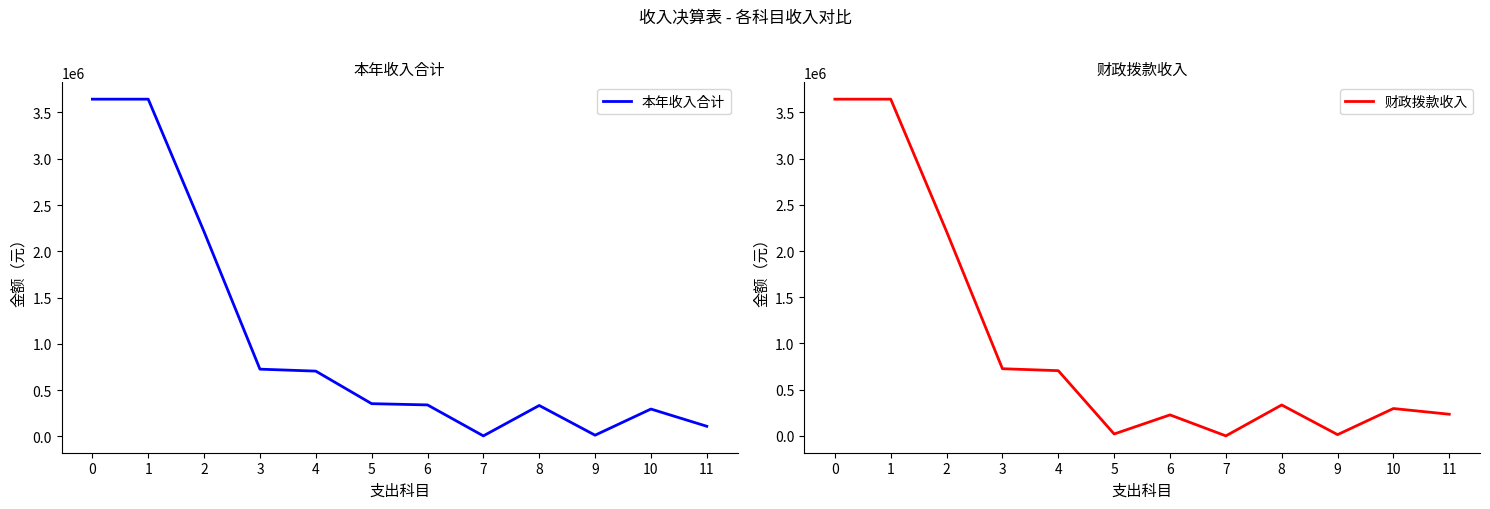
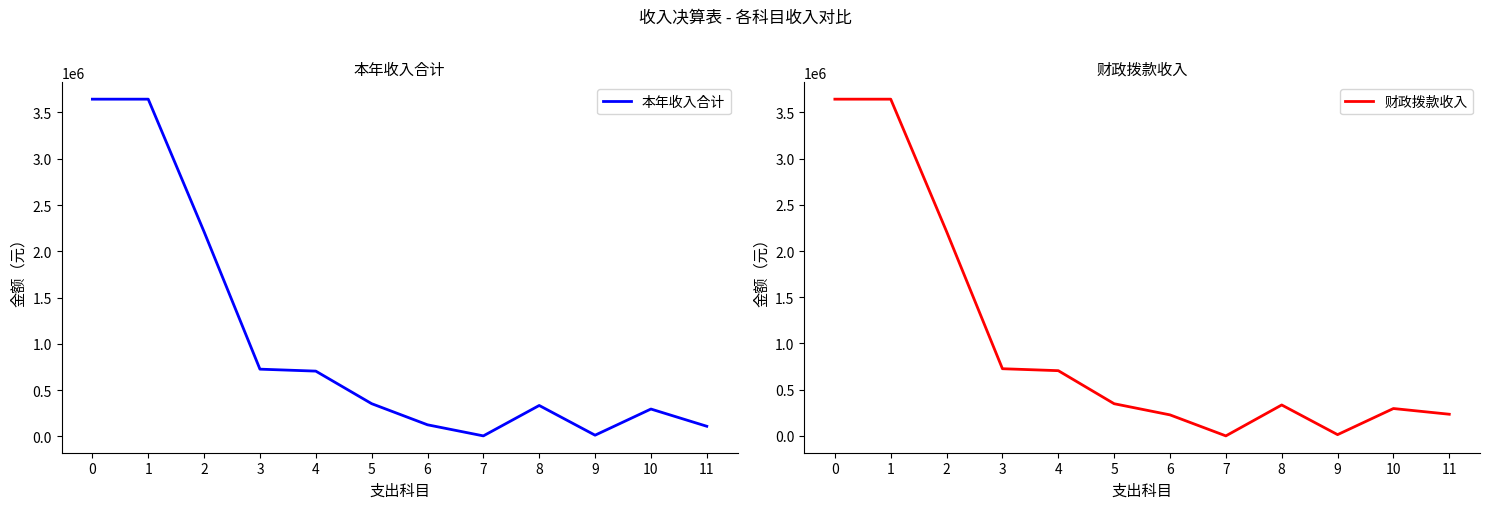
  {
    "本年收入合计": {
      "0": 3600000,
      "1": 3600000,
      "2": 2200000,
      "3": 700000,
      "4": 700000,
      "5": 400000,
-     "6": 300000,
+     "6": 100000,
      "7": 0,
      "8": 300000,
      "9": 0,
      "10": 300000,
      "11": 100000
    },
    "财政拨款收入": {
      "0": 3600000,
      "1": 3600000,
      "2": 2200000,
      "3": 700000,
      "4": 700000,
-     "5": 0,
+     "5": 300000,
      "6": 200000,
      "7": 0,
      "8": 300000,
      "9": 0,
      "10": 300000,
      "11": 200000
    }
  }
